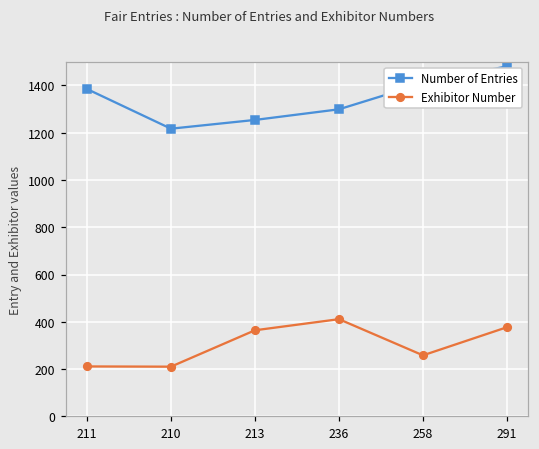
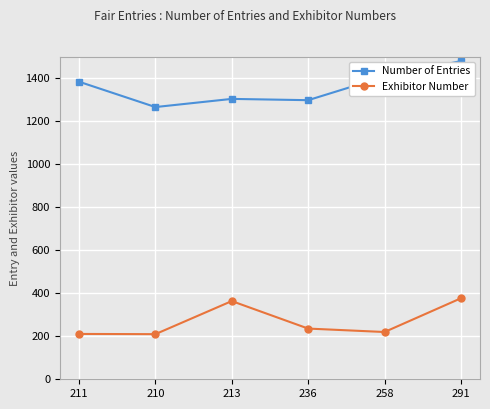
  {
    "Number of Entries": {
      "211": 1390,
-     "210": 1220,
-     "213": 1250,
+     "210": 1270,
+     "213": 1310,
      "236": 1300,
      "291": 1480
    },
    "Exhibitor Number": {
      "211": 210,
      "210": 210,
      "213": 360,
-     "236": 410,
-     "258": 260,
+     "236": 240,
+     "258": 220,
      "291": 380
    }
  }
